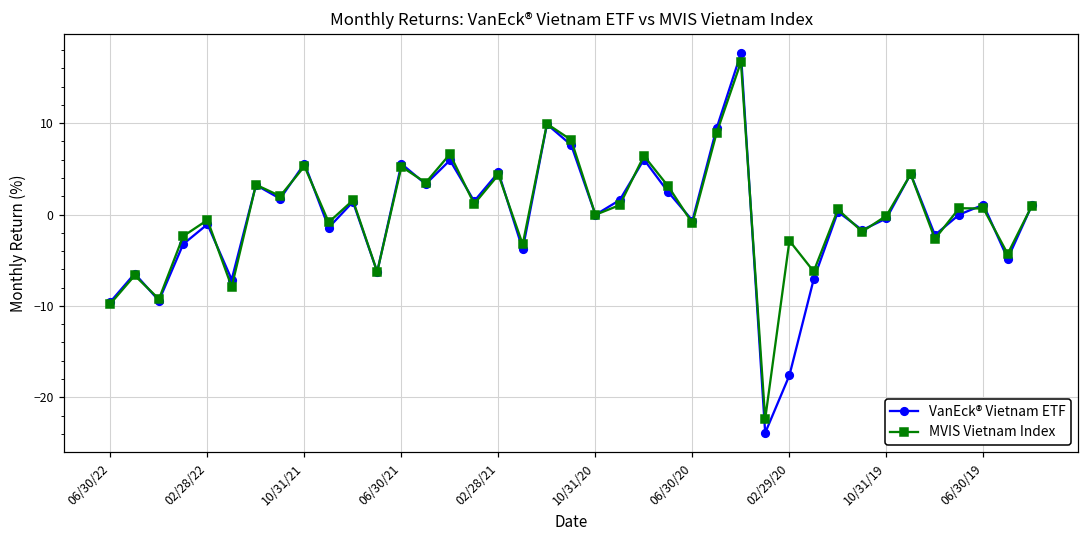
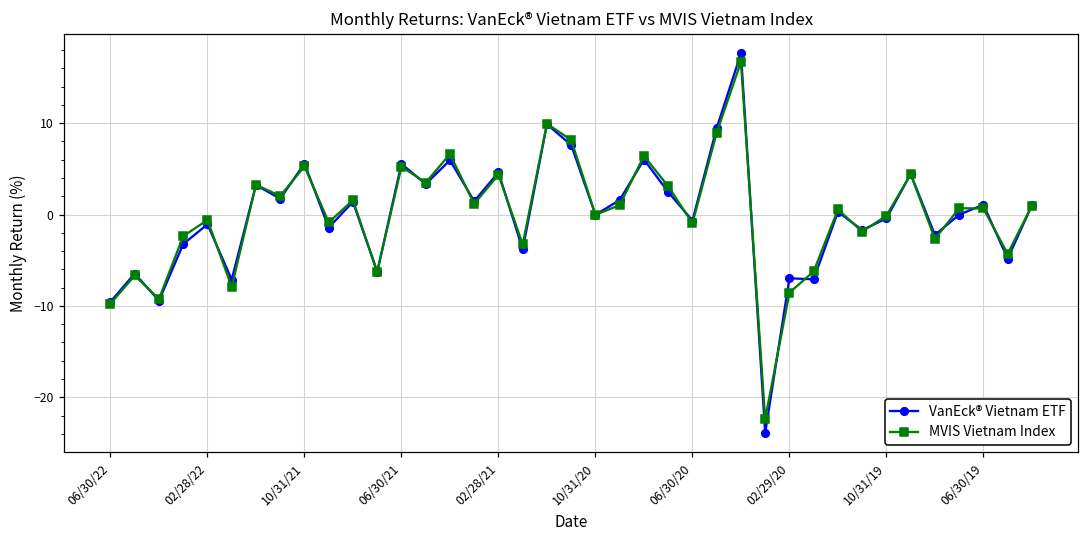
  {
    "VanEck® Vietnam ETF": {
      "02/28/22": -1,
      "06/30/21": 6,
-     "02/29/20": -18,
+     "02/29/20": -7,
      "06/30/19": 1
    },
    "MVIS Vietnam Index": {
      "02/28/22": -1,
      "06/30/21": 5,
-     "02/29/20": -3,
+     "02/29/20": -9,
      "06/30/19": 1
    }
  }
